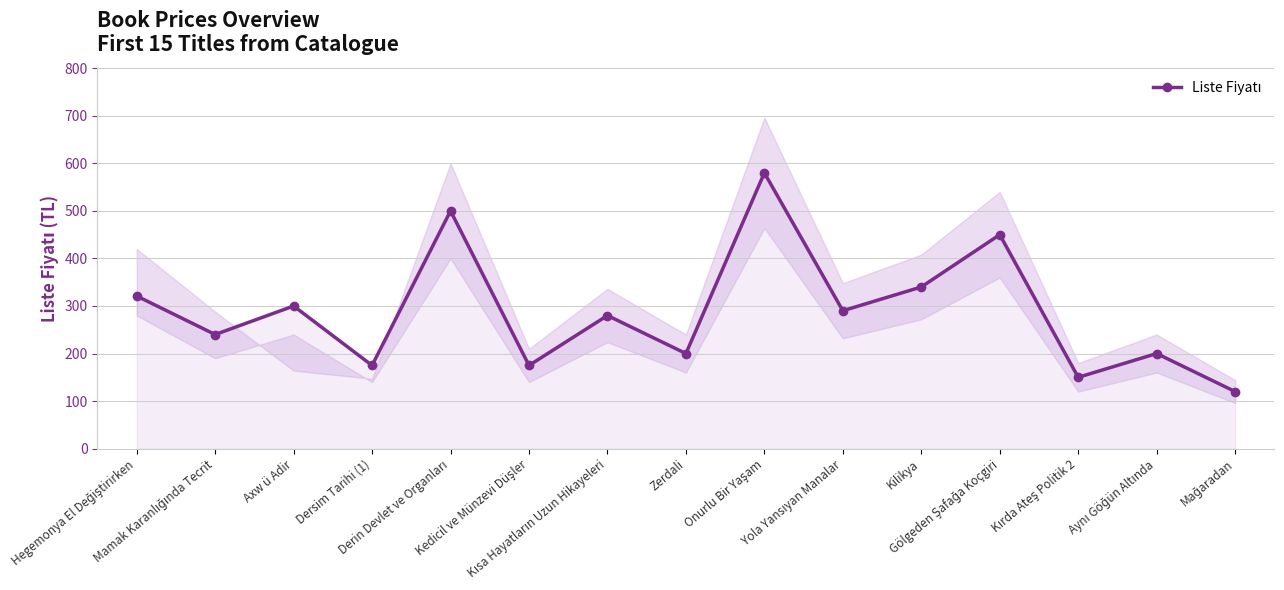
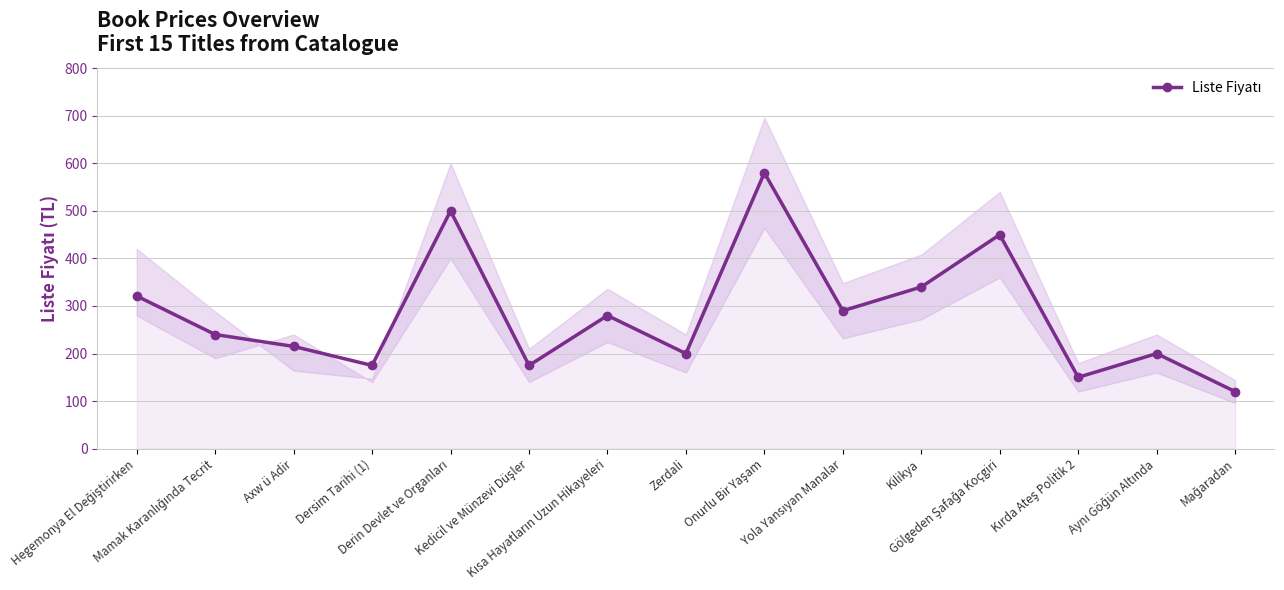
  {
    "Liste Fiyatı": {
      "Hegemonya El Değiştirirken": 320,
      "Mamak Karanlığında Tecrit": 240,
-     "Axw ü Adir": 300,
+     "Axw ü Adir": 220,
      "Dersim Tarihi (1)": 180,
      "Derin Devlet ve Organları": 500,
      "Kedicil ve Münzevi Düşler": 180,
      "Kısa Hayatların Uzun Hikayeleri": 280,
      "Zerdali": 200,
      "Onurlu Bir Yaşam": 580,
      "Yola Yansıyan Manalar": 290,
      "Kilikya": 340,
      "Gölgeden Şafağa Koçgiri": 450,
      "Kırda Ateş Politik 2": 150,
      "Aynı Göğün Altında": 200,
      "Mağaradan": 120
    }
  }
